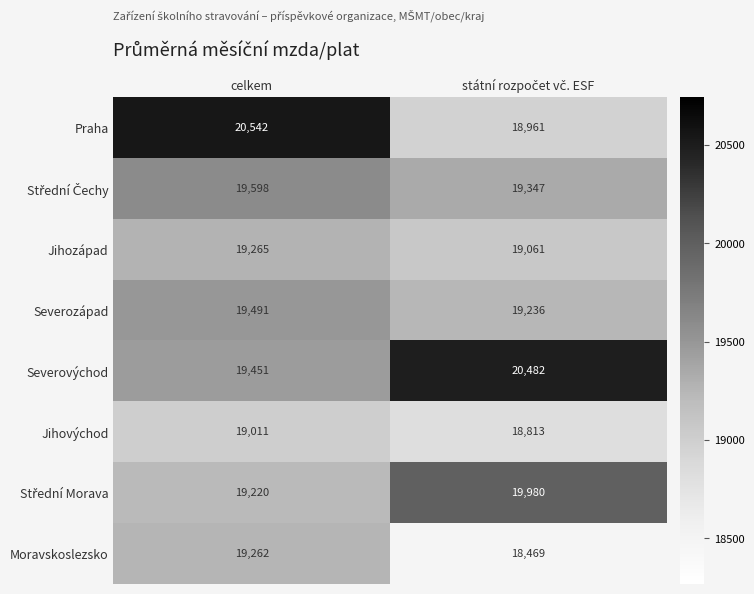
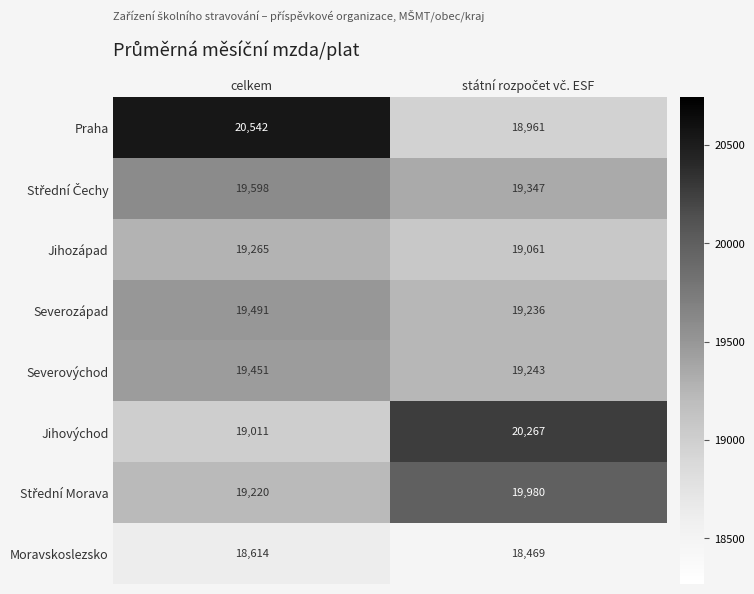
  {
    "Praha": {
      "celkem": "20,542",
      "státní rozpočet vč. ESF": "18,961"
    },
    "Střední Čechy": {
      "celkem": "19,598",
      "státní rozpočet vč. ESF": "19,347"
    },
    "Jihozápad": {
      "celkem": "19,265",
      "státní rozpočet vč. ESF": "19,061"
    },
    "Severozápad": {
      "celkem": "19,491",
      "státní rozpočet vč. ESF": "19,236"
    },
    "Severovýchod": {
      "celkem": "19,451",
-     "státní rozpočet vč. ESF": "20,482"
+     "státní rozpočet vč. ESF": "19,243"
    },
    "Jihovýchod": {
      "celkem": "19,011",
-     "státní rozpočet vč. ESF": "18,813"
+     "státní rozpočet vč. ESF": "20,267"
    },
    "Střední Morava": {
      "celkem": "19,220",
      "státní rozpočet vč. ESF": "19,980"
    },
    "Moravskoslezsko": {
-     "celkem": "19,262",
+     "celkem": "18,614",
      "státní rozpočet vč. ESF": "18,469"
    }
  }
